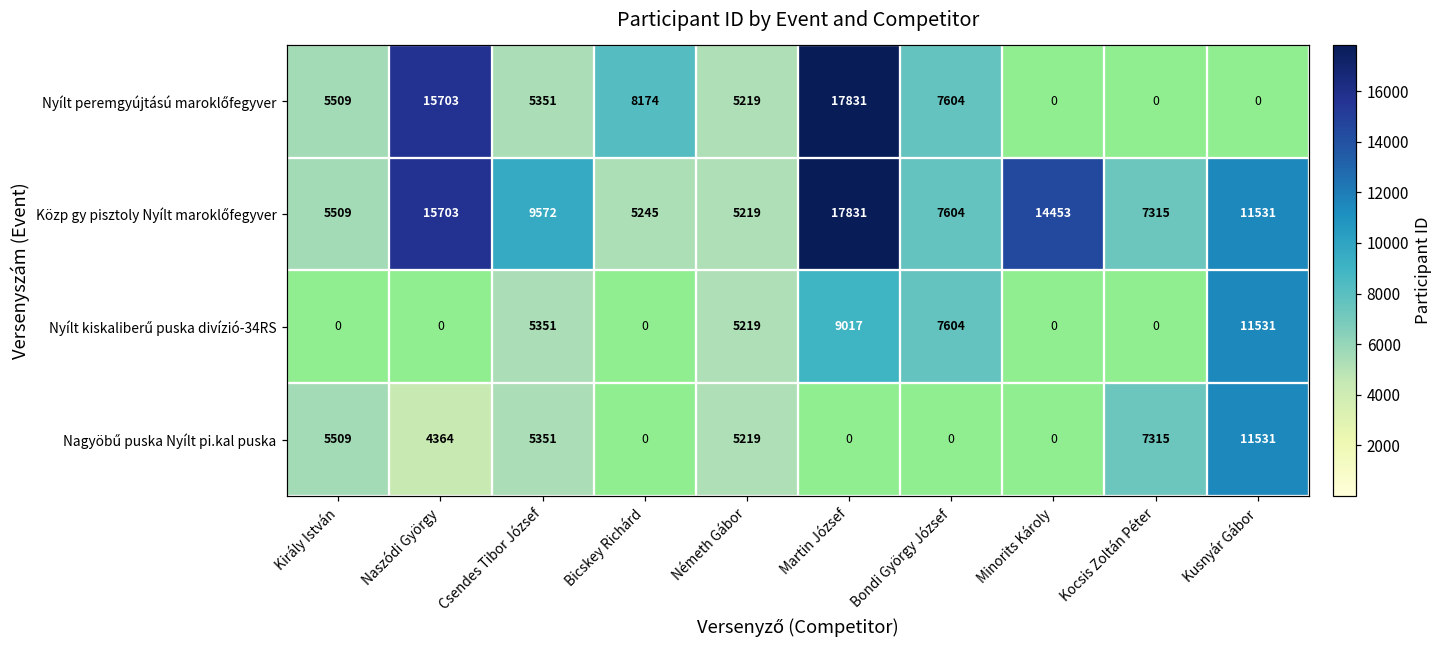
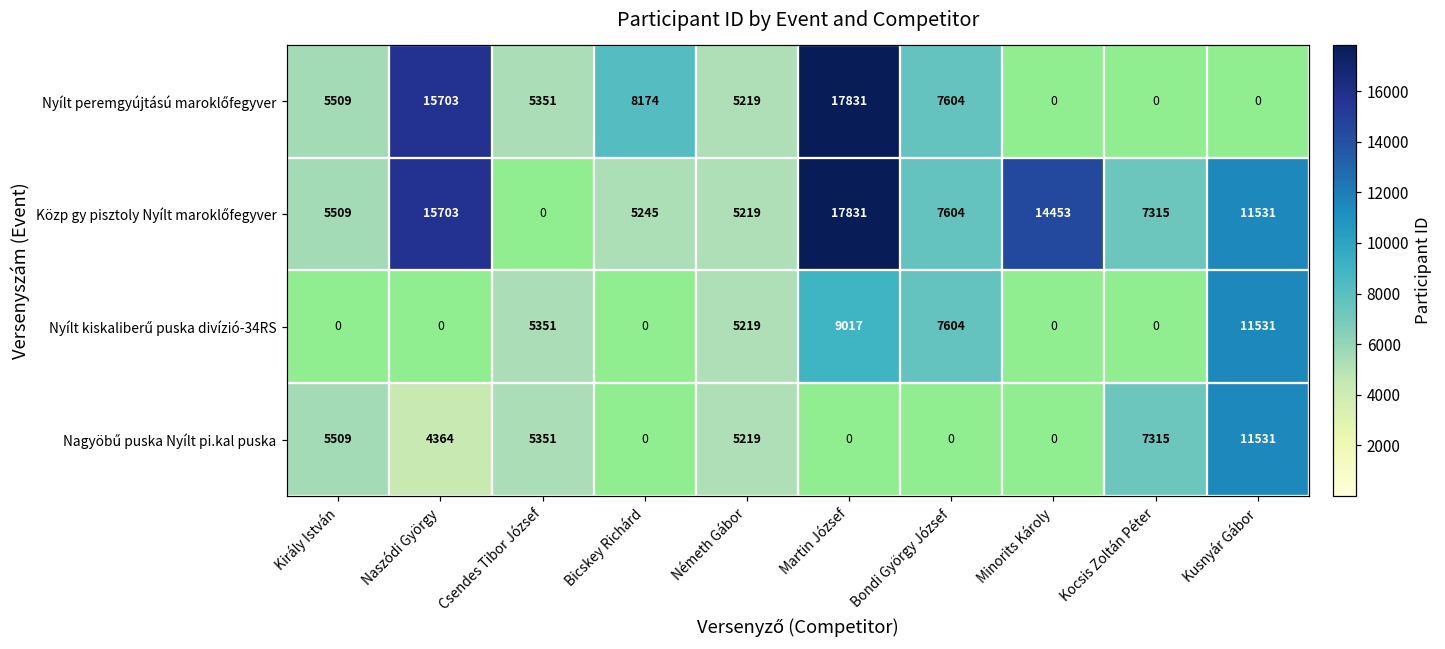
  {
    "Nyílt peremgyújtású maroklőfegyver": {
      "Király István": 5509,
      "Naszódi György": 15703,
      "Csendes Tibor József": 5351,
      "Bicskey Richárd": 8174,
      "Németh Gábor": 5219,
      "Martin József": 17831,
      "Bondi György József": 7604,
      "Minorits Károly": 0,
      "Kocsis Zoltán Péter": 0,
      "Kusnyár Gábor": 0
    },
    "Közp gy pisztoly Nyílt maroklőfegyver": {
      "Király István": 5509,
      "Naszódi György": 15703,
-     "Csendes Tibor József": 9572,
+     "Csendes Tibor József": 0,
      "Bicskey Richárd": 5245,
      "Németh Gábor": 5219,
      "Martin József": 17831,
      "Bondi György József": 7604,
      "Minorits Károly": 14453,
      "Kocsis Zoltán Péter": 7315,
      "Kusnyár Gábor": 11531
    },
    "Nyílt kiskaliberű puska divízió-34RS": {
      "Király István": 0,
      "Naszódi György": 0,
      "Csendes Tibor József": 5351,
      "Bicskey Richárd": 0,
      "Németh Gábor": 5219,
      "Martin József": 9017,
      "Bondi György József": 7604,
      "Minorits Károly": 0,
      "Kocsis Zoltán Péter": 0,
      "Kusnyár Gábor": 11531
    },
    "Nagyöbű puska Nyílt pi.kal puska": {
      "Király István": 5509,
      "Naszódi György": 4364,
      "Csendes Tibor József": 5351,
      "Bicskey Richárd": 0,
      "Németh Gábor": 5219,
      "Martin József": 0,
      "Bondi György József": 0,
      "Minorits Károly": 0,
      "Kocsis Zoltán Péter": 7315,
      "Kusnyár Gábor": 11531
    }
  }
